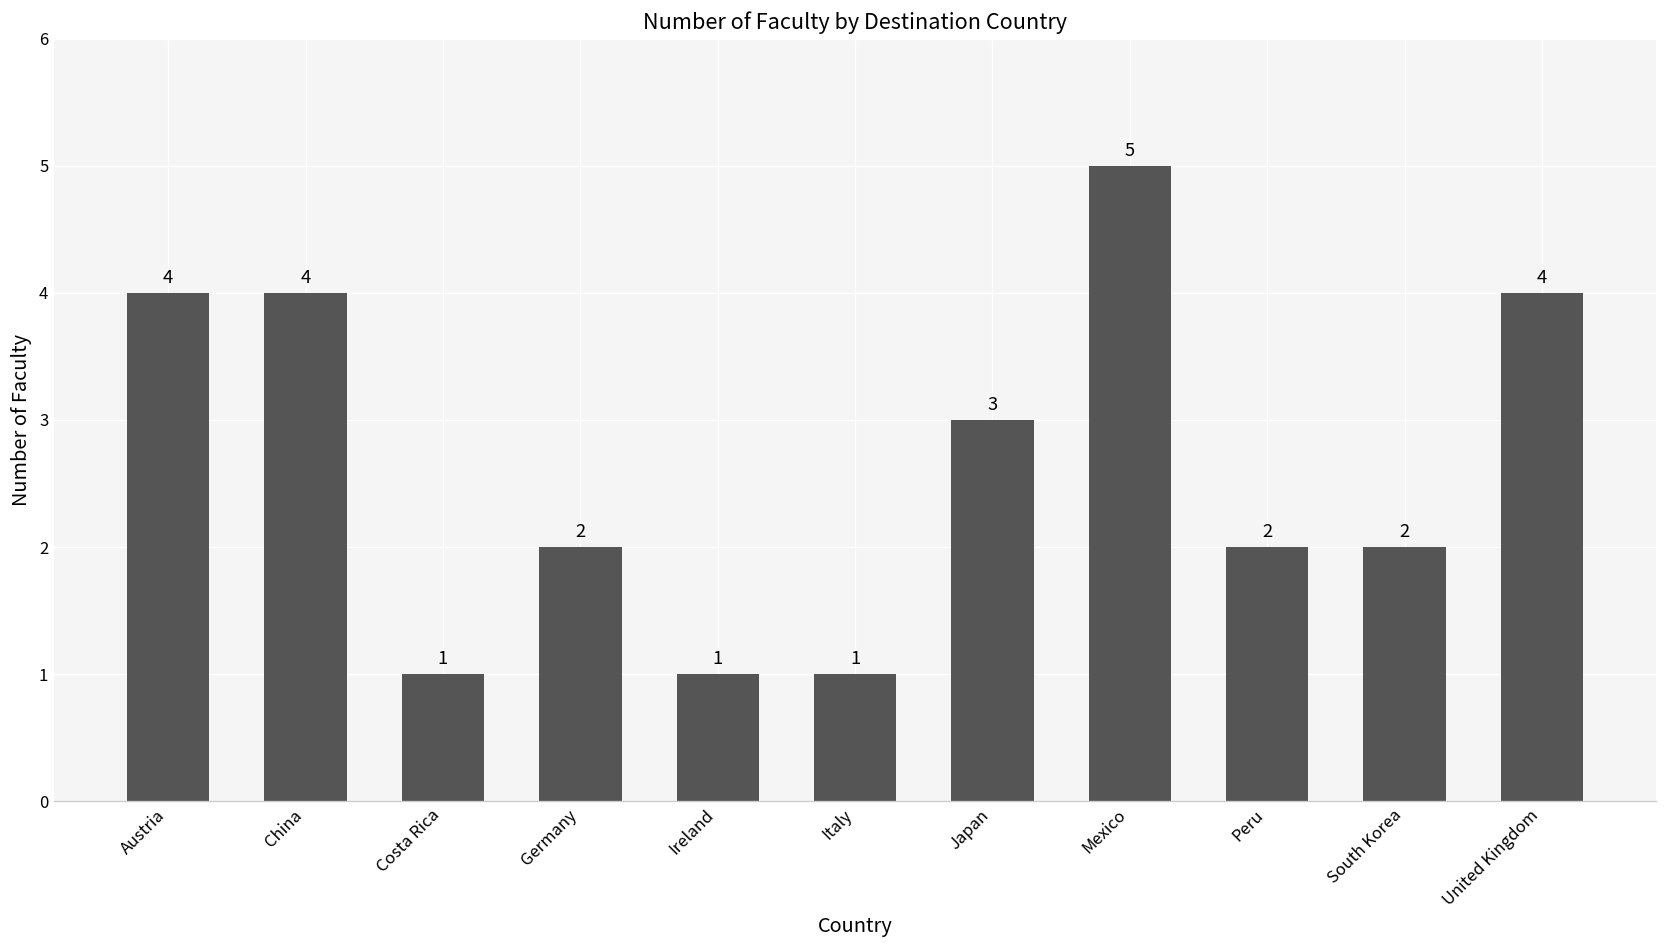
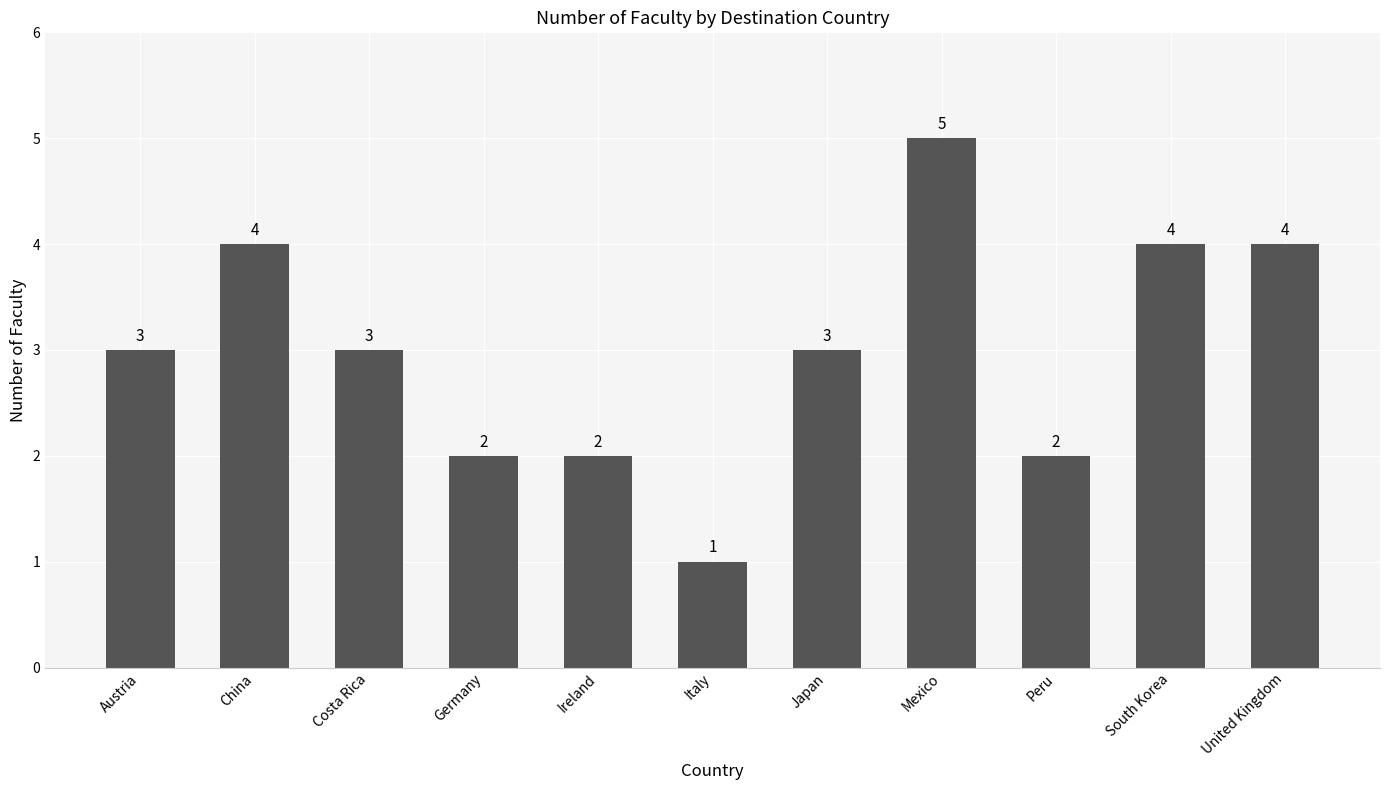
  {
-   "Austria": 4,
+   "Austria": 3,
    "China": 4,
-   "Costa Rica": 1,
+   "Costa Rica": 3,
    "Germany": 2,
-   "Ireland": 1,
+   "Ireland": 2,
    "Italy": 1,
    "Japan": 3,
    "Mexico": 5,
    "Peru": 2,
-   "South Korea": 2,
+   "South Korea": 4,
    "United Kingdom": 4
  }
